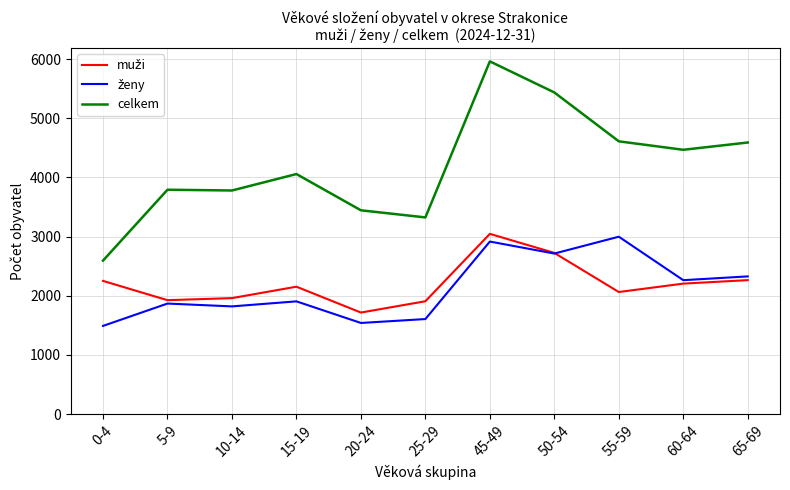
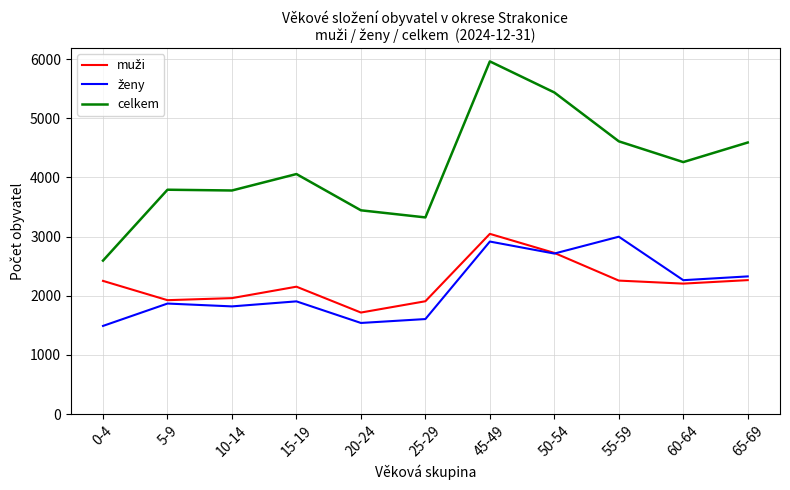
  {
    "muži": {
      "0-4": 2300,
      "5-9": 1900,
      "10-14": 2000,
      "15-19": 2200,
      "20-24": 1700,
      "25-29": 1900,
      "45-49": 3000,
-     "55-59": 2100,
+     "55-59": 2300,
      "60-64": 2200,
      "65-69": 2300
    },
    "ženy": {
      "0-4": 1500,
      "5-9": 1900,
      "10-14": 1800,
      "15-19": 1900,
      "20-24": 1500,
      "25-29": 1600,
      "45-49": 2900,
      "55-59": 3000,
      "60-64": 2300,
      "65-69": 2300
    },
    "celkem": {
      "0-4": 2600,
      "5-9": 3800,
      "10-14": 3800,
      "15-19": 4100,
      "20-24": 3400,
      "25-29": 3300,
      "45-49": 6000,
      "50-54": 5400,
      "55-59": 4600,
-     "60-64": 4500,
+     "60-64": 4300,
      "65-69": 4600
    }
  }
